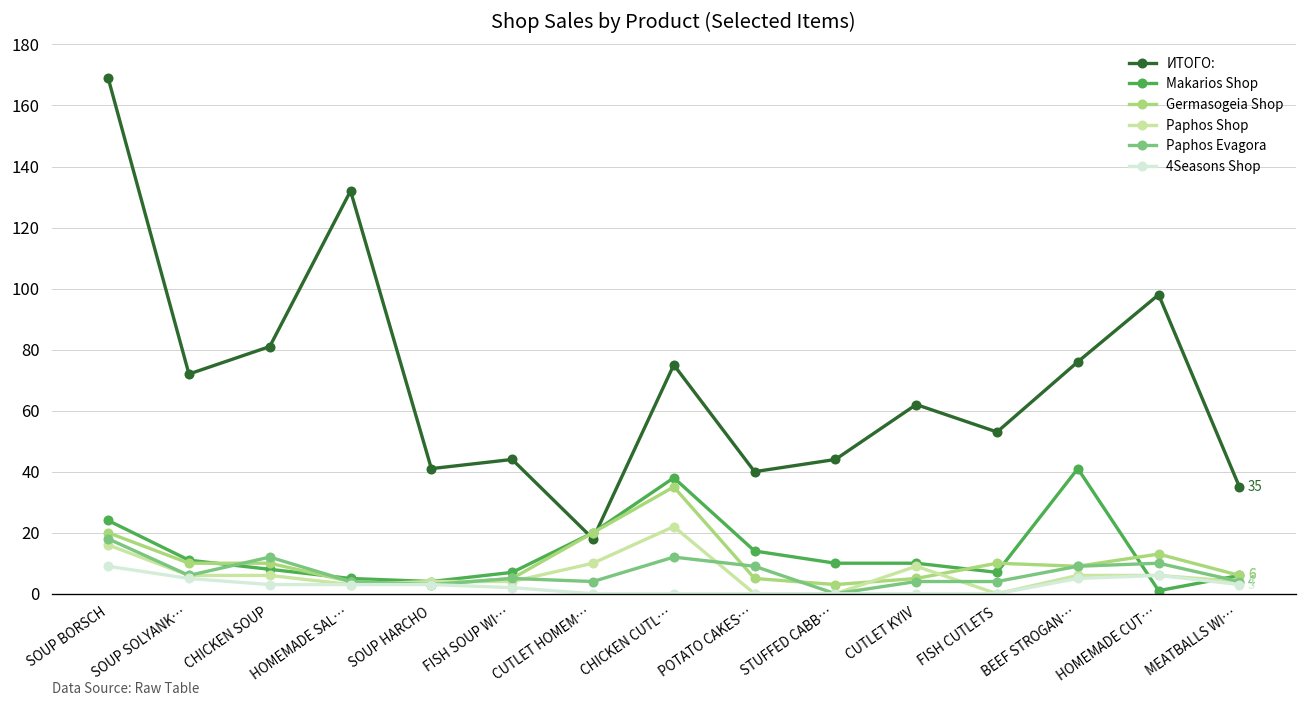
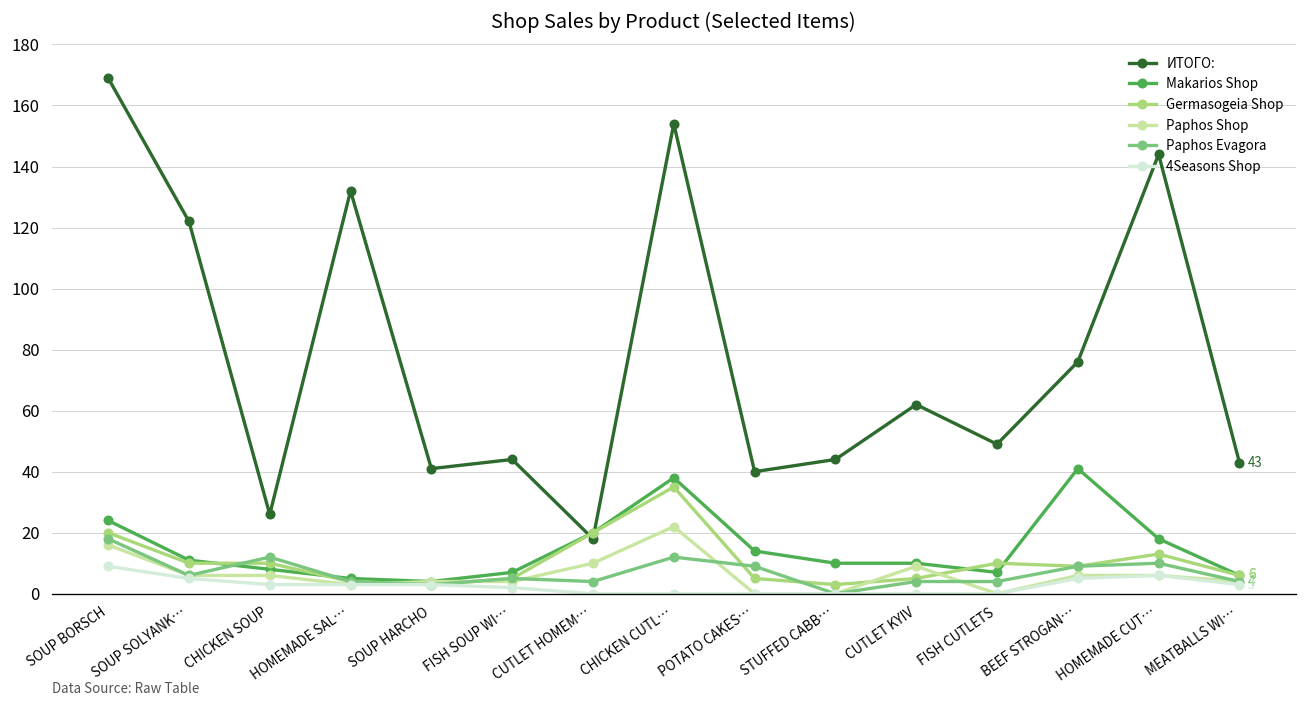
  {
    "ИТОГО:": {
-     "SOUP SOLYANK…": 72,
-     "CHICKEN SOUP": 81,
-     "CHICKEN CUTL…": 75,
-     "FISH CUTLETS": 53,
-     "HOMEMADE CUT…": 98,
-     "MEATBALLS WI…": 35
+     "SOUP SOLYANK…": 122,
+     "CHICKEN SOUP": 26,
+     "CHICKEN CUTL…": 154,
+     "FISH CUTLETS": 49,
+     "HOMEMADE CUT…": 144,
+     "MEATBALLS WI…": 43
    },
    "Makarios Shop": {
      "SOUP BORSCH": 24,
      "CHICKEN SOUP": 8,
      "HOMEMADE SAL…": 5,
      "FISH SOUP WI…": 7,
      "CHICKEN CUTL…": 38,
      "POTATO CAKES…": 14,
      "STUFFED CABB…": 10,
      "CUTLET KYIV": 10,
      "FISH CUTLETS": 7,
      "BEEF STROGAN…": 41,
-     "HOMEMADE CUT…": 1
+     "HOMEMADE CUT…": 18
    }
  }
